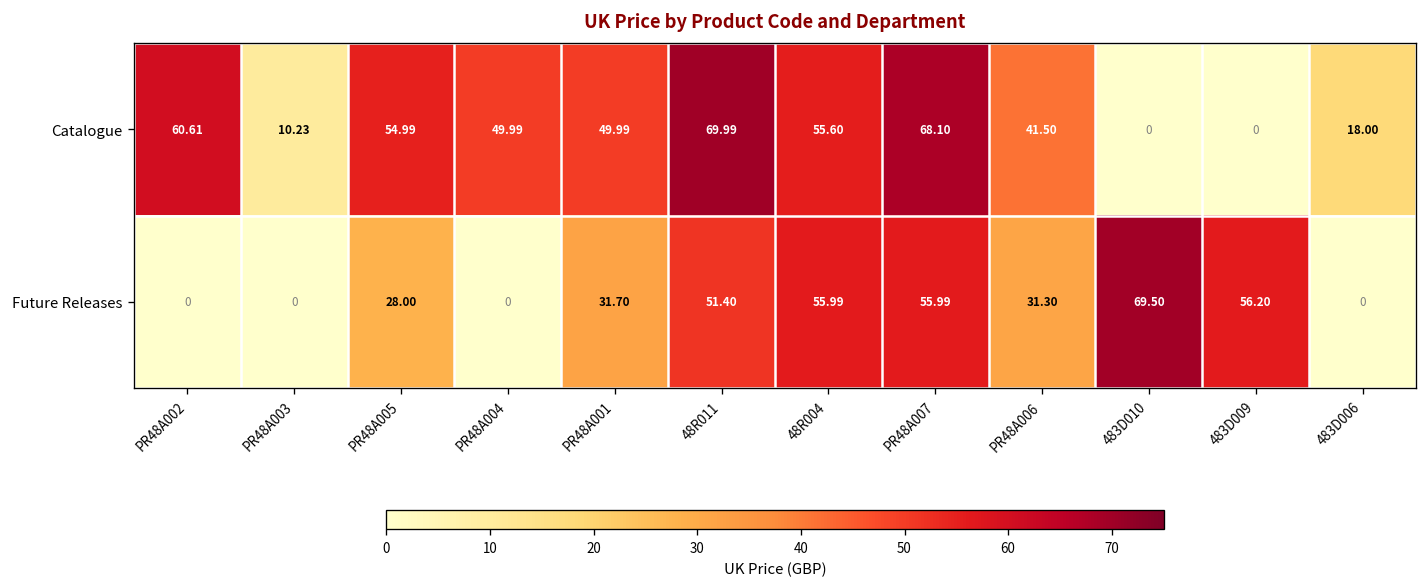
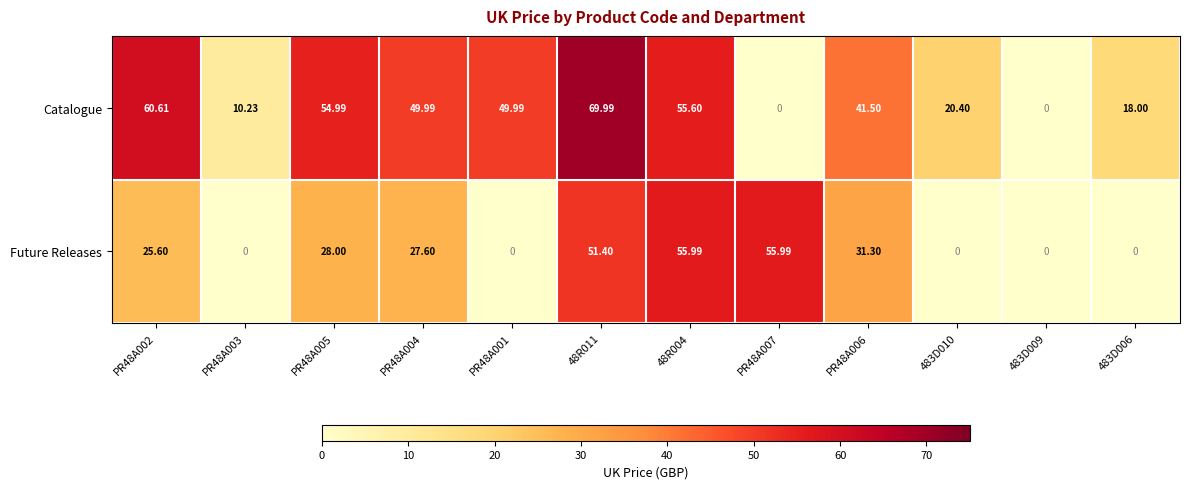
  {
    "Catalogue": {
      "PR48A002": 60.61,
      "PR48A003": 10.23,
      "PR48A005": 54.99,
      "PR48A004": 49.99,
      "PR48A001": 49.99,
      "48R011": 69.99,
      "48R004": 55.60,
-     "PR48A007": 68.10,
+     "PR48A007": 0,
      "PR48A006": 41.50,
-     "483D010": 0,
+     "483D010": 20.40,
      "483D009": 0,
      "483D006": 18.00
    },
    "Future Releases": {
-     "PR48A002": 0,
+     "PR48A002": 25.60,
      "PR48A003": 0,
      "PR48A005": 28.00,
-     "PR48A004": 0,
-     "PR48A001": 31.70,
+     "PR48A004": 27.60,
+     "PR48A001": 0,
      "48R011": 51.40,
      "48R004": 55.99,
      "PR48A007": 55.99,
      "PR48A006": 31.30,
-     "483D010": 69.50,
-     "483D009": 56.20,
+     "483D010": 0,
+     "483D009": 0,
      "483D006": 0
    }
  }
